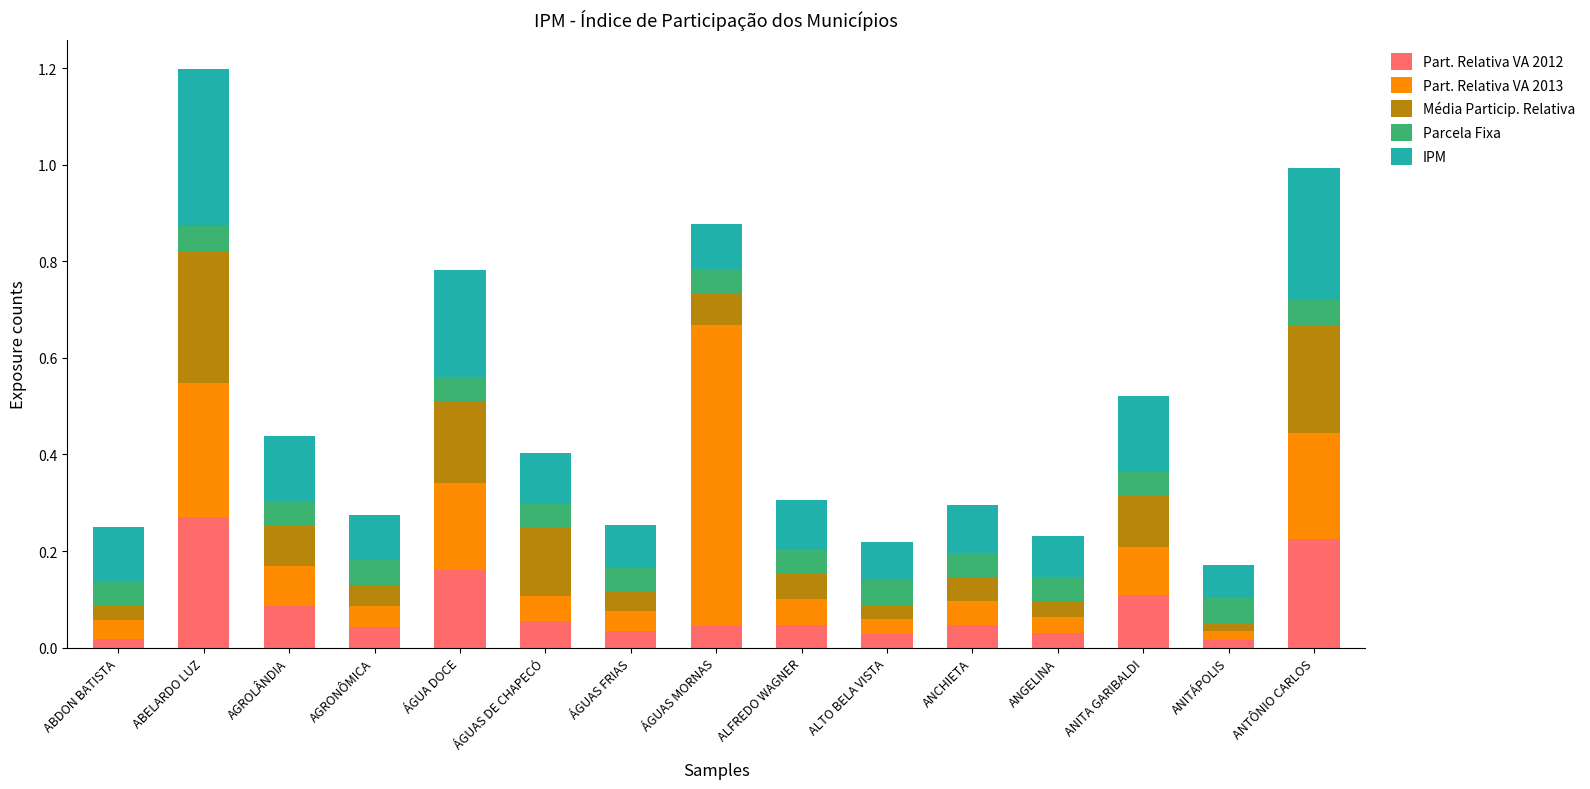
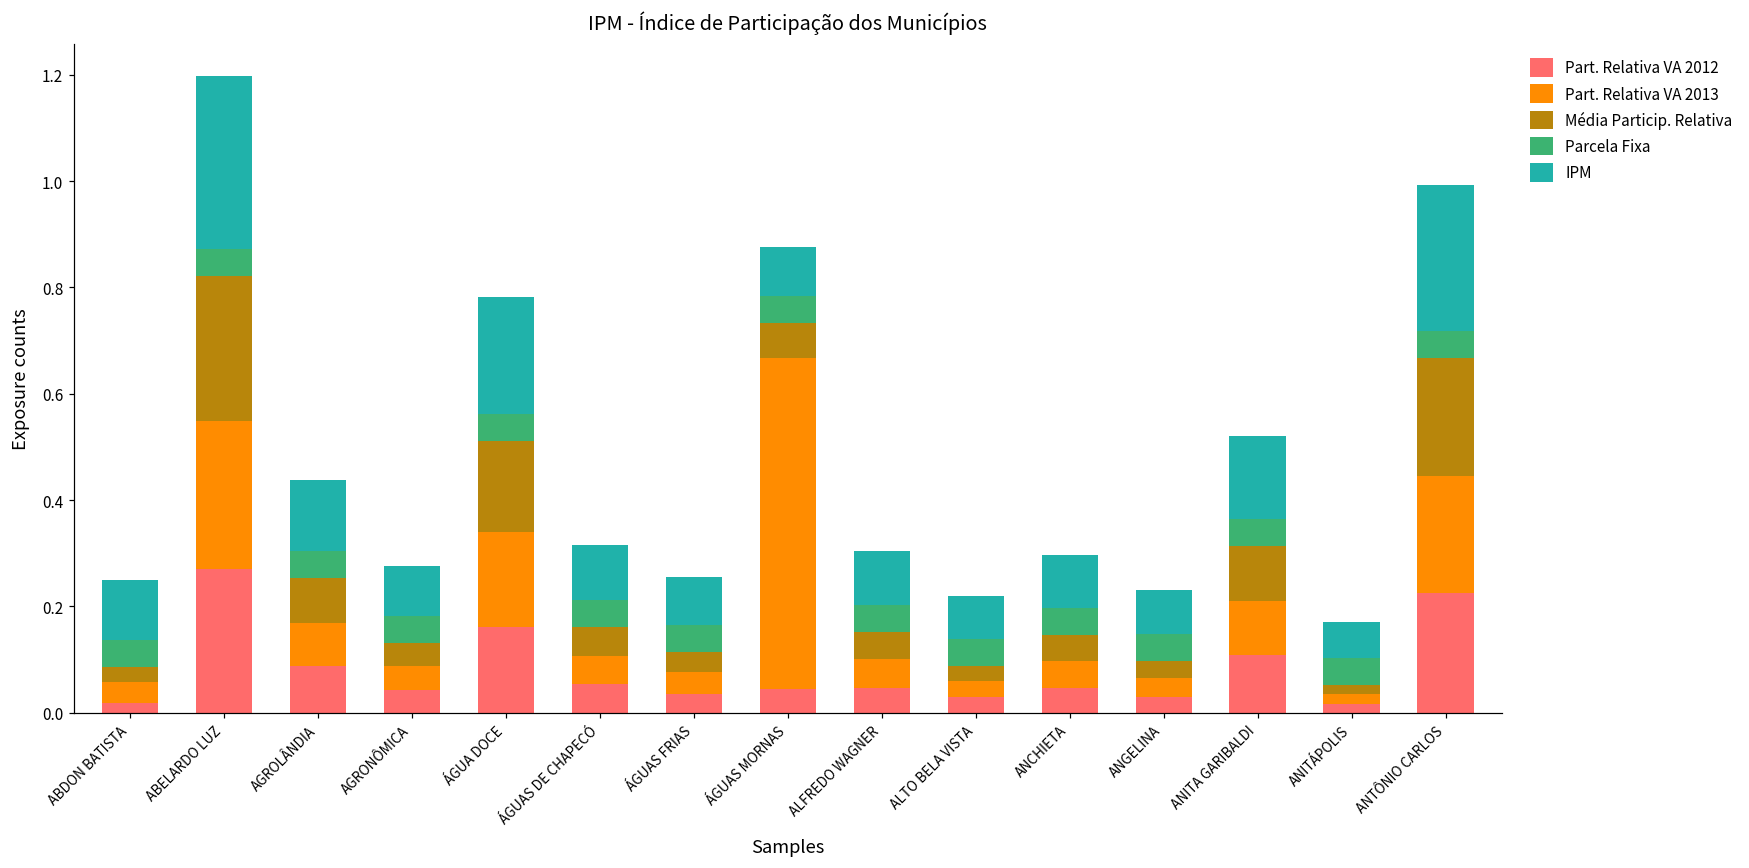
  {
    "Part. Relativa VA 2012": {
      "ABDON BATISTA": 0.02,
      "ABELARDO LUZ": 0.27,
      "AGROLÂNDIA": 0.09,
      "AGRONÔMICA": 0.04,
      "ÁGUA DOCE": 0.16,
      "ÁGUAS DE CHAPECÓ": 0.05,
      "ÁGUAS FRIAS": 0.04,
      "ÁGUAS MORNAS": 0.04,
      "ALFREDO WAGNER": 0.05,
      "ALTO BELA VISTA": 0.03,
      "ANCHIETA": 0.05,
      "ANGELINA": 0.03,
      "ANITA GARIBALDI": 0.11,
      "ANITÁPOLIS": 0.02,
      "ANTÔNIO CARLOS": 0.23
    },
    "Part. Relativa VA 2013": {
      "ABDON BATISTA": 0.04,
      "ABELARDO LUZ": 0.28,
      "AGROLÂNDIA": 0.08,
      "AGRONÔMICA": 0.04,
      "ÁGUA DOCE": 0.18,
      "ÁGUAS DE CHAPECÓ": 0.05,
      "ÁGUAS FRIAS": 0.04,
      "ÁGUAS MORNAS": 0.62,
      "ALFREDO WAGNER": 0.05,
      "ALTO BELA VISTA": 0.03,
      "ANCHIETA": 0.05,
      "ANGELINA": 0.03,
      "ANITA GARIBALDI": 0.10,
      "ANITÁPOLIS": 0.02,
      "ANTÔNIO CARLOS": 0.22
    },
    "Média Particip. Relativa": {
      "ABDON BATISTA": 0.03,
      "ABELARDO LUZ": 0.27,
      "AGROLÂNDIA": 0.08,
      "AGRONÔMICA": 0.04,
      "ÁGUA DOCE": 0.17,
-     "ÁGUAS DE CHAPECÓ": 0.14,
+     "ÁGUAS DE CHAPECÓ": 0.05,
      "ÁGUAS FRIAS": 0.04,
      "ÁGUAS MORNAS": 0.06,
      "ALFREDO WAGNER": 0.05,
      "ALTO BELA VISTA": 0.03,
      "ANCHIETA": 0.05,
      "ANGELINA": 0.03,
      "ANITA GARIBALDI": 0.10,
      "ANITÁPOLIS": 0.02,
      "ANTÔNIO CARLOS": 0.22
    },
    "Parcela Fixa": {
      "ABDON BATISTA": 0.05,
      "ABELARDO LUZ": 0.05,
      "AGROLÂNDIA": 0.05,
      "AGRONÔMICA": 0.05,
      "ÁGUA DOCE": 0.05,
      "ÁGUAS DE CHAPECÓ": 0.05,
      "ÁGUAS FRIAS": 0.05,
      "ÁGUAS MORNAS": 0.05,
      "ALFREDO WAGNER": 0.05,
      "ALTO BELA VISTA": 0.05,
      "ANCHIETA": 0.05,
      "ANGELINA": 0.05,
      "ANITA GARIBALDI": 0.05,
      "ANITÁPOLIS": 0.05,
      "ANTÔNIO CARLOS": 0.05
    },
    "IPM": {
      "ABDON BATISTA": 0.11,
      "ABELARDO LUZ": 0.32,
      "AGROLÂNDIA": 0.14,
      "AGRONÔMICA": 0.09,
      "ÁGUA DOCE": 0.22,
      "ÁGUAS DE CHAPECÓ": 0.10,
      "ÁGUAS FRIAS": 0.09,
      "ÁGUAS MORNAS": 0.09,
      "ALFREDO WAGNER": 0.10,
      "ALTO BELA VISTA": 0.08,
      "ANCHIETA": 0.10,
      "ANGELINA": 0.08,
      "ANITA GARIBALDI": 0.16,
      "ANITÁPOLIS": 0.07,
      "ANTÔNIO CARLOS": 0.27
    }
  }
